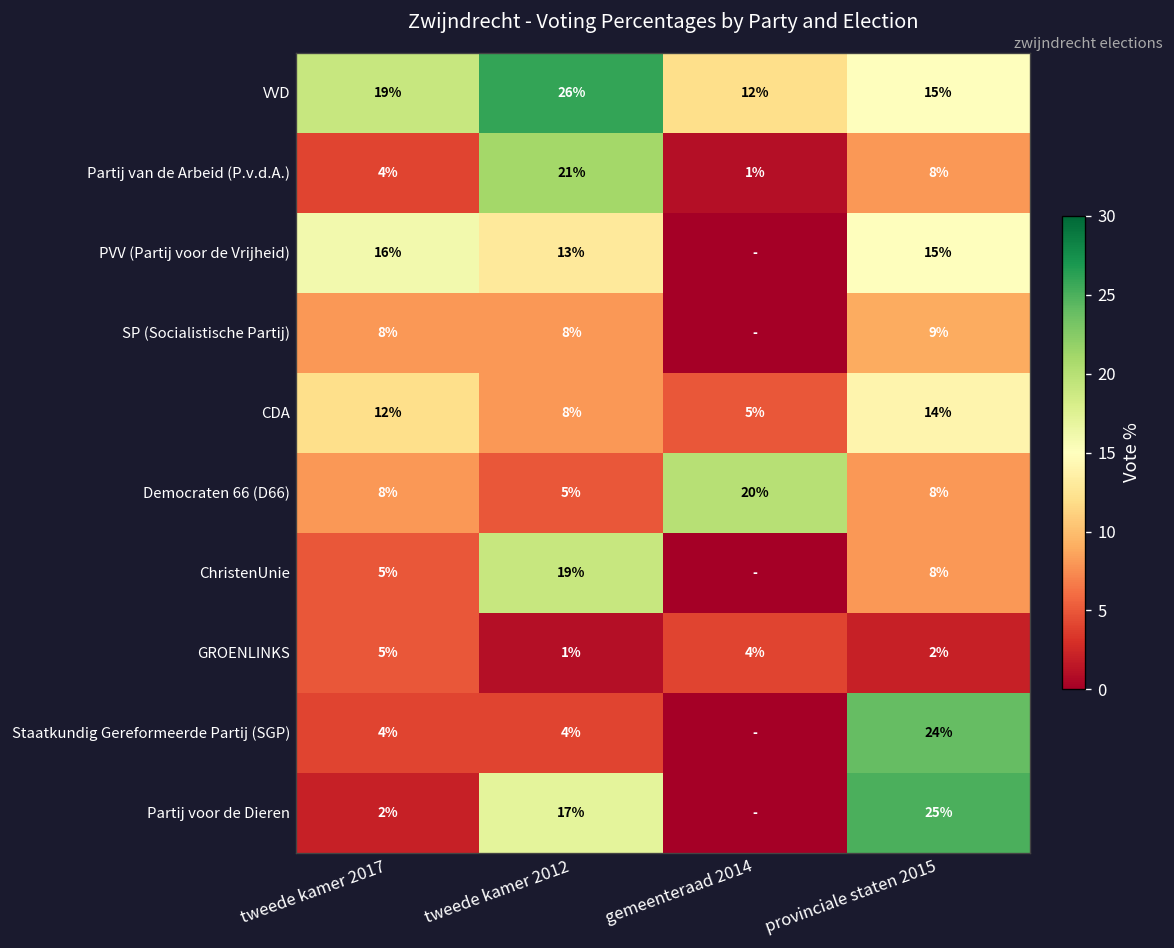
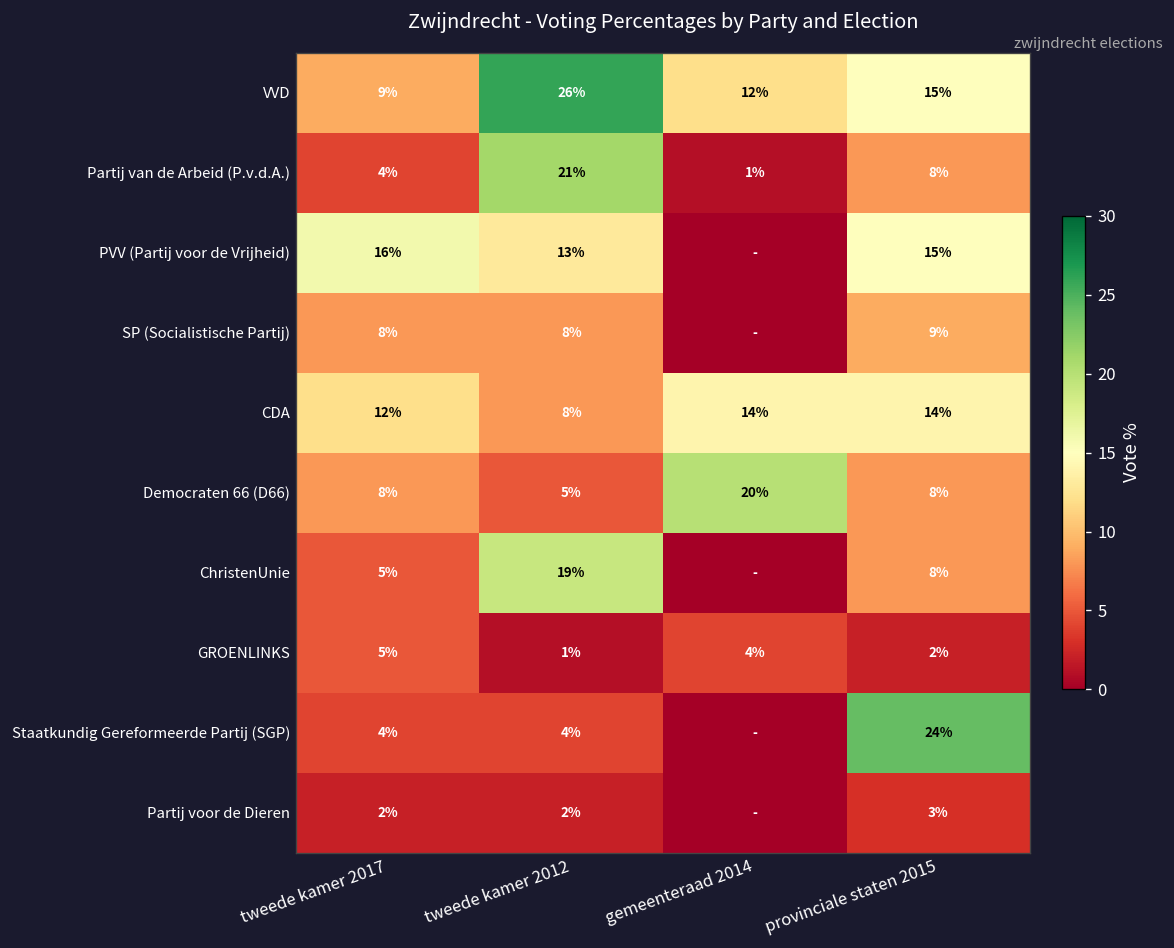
  {
    "VVD": {
-     "tweede kamer 2017": "19%",
+     "tweede kamer 2017": "9%",
      "tweede kamer 2012": "26%",
      "gemeenteraad 2014": "12%",
      "provinciale staten 2015": "15%"
    },
    "Partij van de Arbeid (P.v.d.A.)": {
      "tweede kamer 2017": "4%",
      "tweede kamer 2012": "21%",
      "gemeenteraad 2014": "1%",
      "provinciale staten 2015": "8%"
    },
    "PVV (Partij voor de Vrijheid)": {
      "tweede kamer 2017": "16%",
      "tweede kamer 2012": "13%",
      "provinciale staten 2015": "15%"
    },
    "SP (Socialistische Partij)": {
      "tweede kamer 2017": "8%",
      "tweede kamer 2012": "8%",
      "provinciale staten 2015": "9%"
    },
    "CDA": {
      "tweede kamer 2017": "12%",
      "tweede kamer 2012": "8%",
-     "gemeenteraad 2014": "5%",
+     "gemeenteraad 2014": "14%",
      "provinciale staten 2015": "14%"
    },
    "Democraten 66 (D66)": {
      "tweede kamer 2017": "8%",
      "tweede kamer 2012": "5%",
      "gemeenteraad 2014": "20%",
      "provinciale staten 2015": "8%"
    },
    "ChristenUnie": {
      "tweede kamer 2017": "5%",
      "tweede kamer 2012": "19%",
      "provinciale staten 2015": "8%"
    },
    "GROENLINKS": {
      "tweede kamer 2017": "5%",
      "tweede kamer 2012": "1%",
      "gemeenteraad 2014": "4%",
      "provinciale staten 2015": "2%"
    },
    "Staatkundig Gereformeerde Partij (SGP)": {
      "tweede kamer 2017": "4%",
      "tweede kamer 2012": "4%",
      "provinciale staten 2015": "24%"
    },
    "Partij voor de Dieren": {
      "tweede kamer 2017": "2%",
-     "tweede kamer 2012": "17%",
-     "provinciale staten 2015": "25%"
+     "tweede kamer 2012": "2%",
+     "provinciale staten 2015": "3%"
    }
  }
